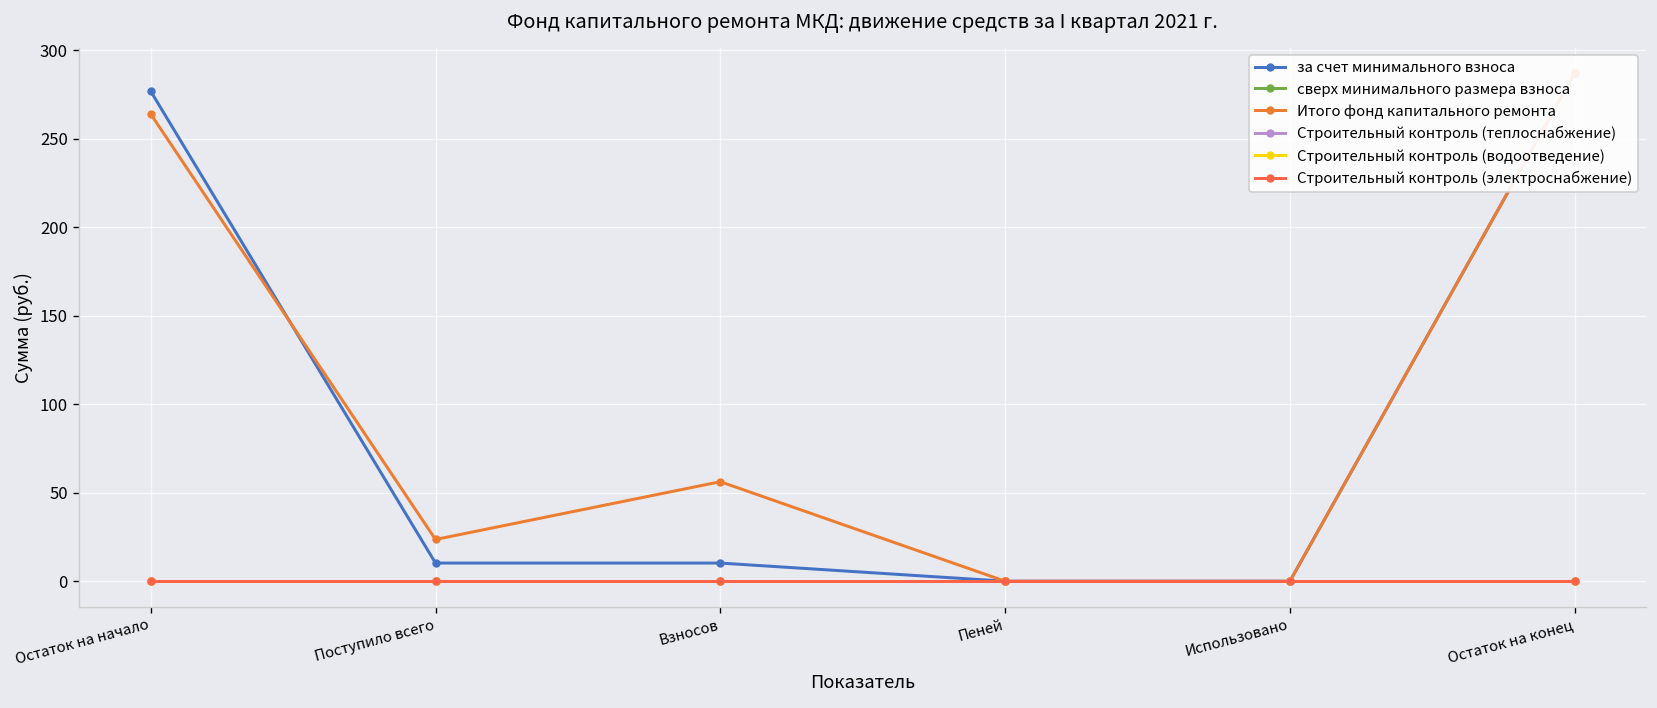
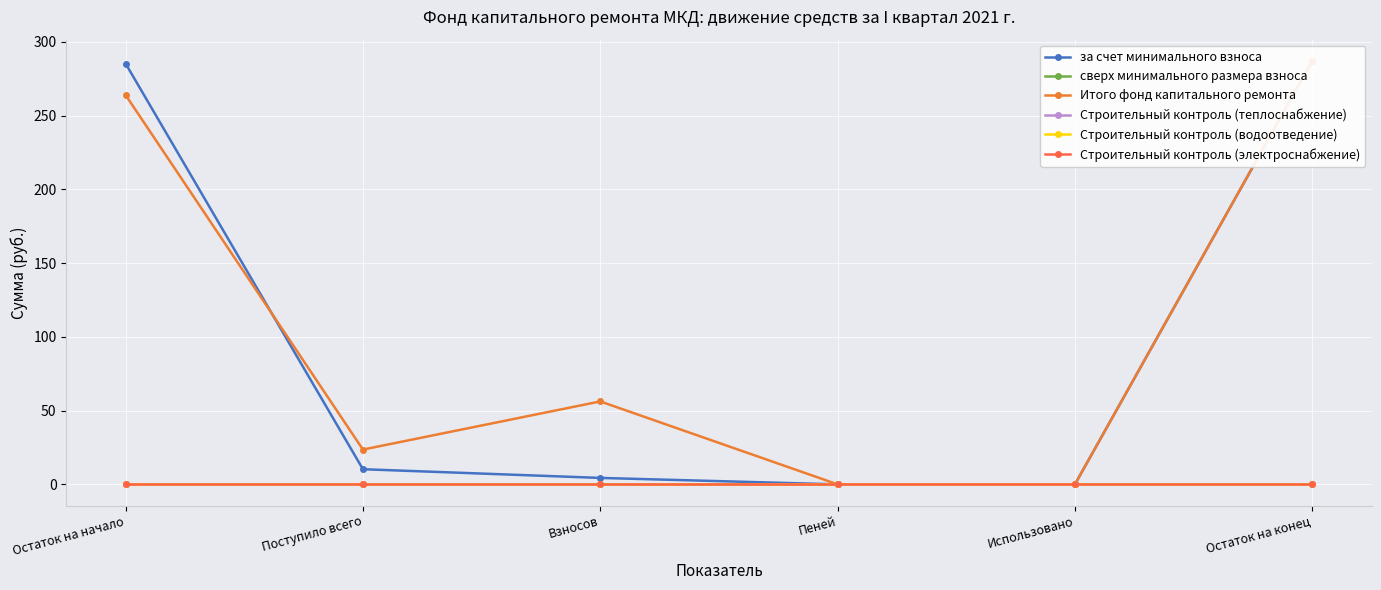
  {
    "за счет минимального взноса": {
-     "Остаток на начало": 277,
+     "Остаток на начало": 285,
      "Поступило всего": 10,
-     "Взносов": 10
+     "Взносов": 4
    }
  }
